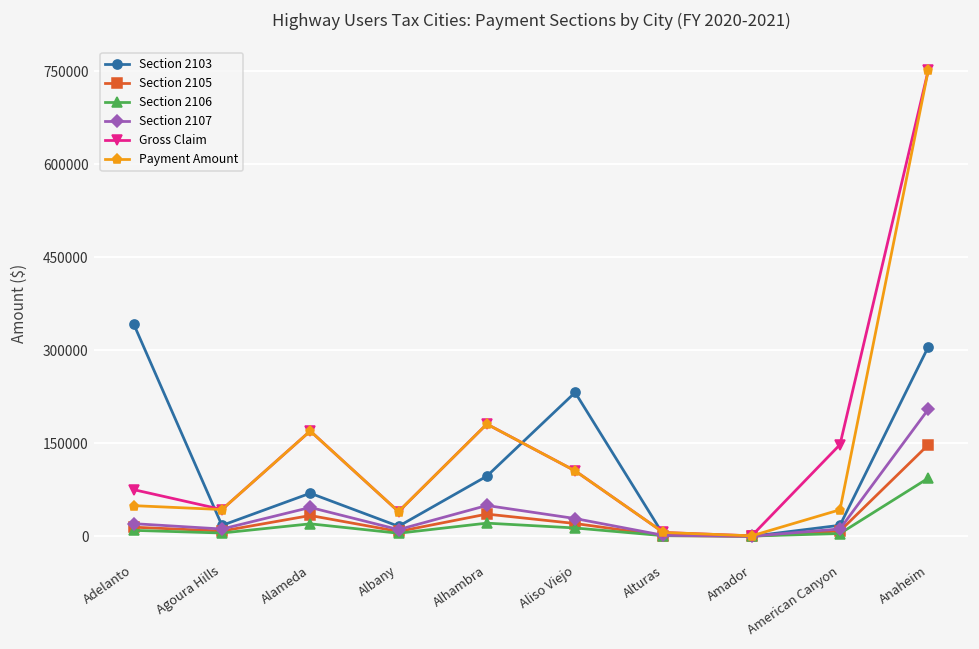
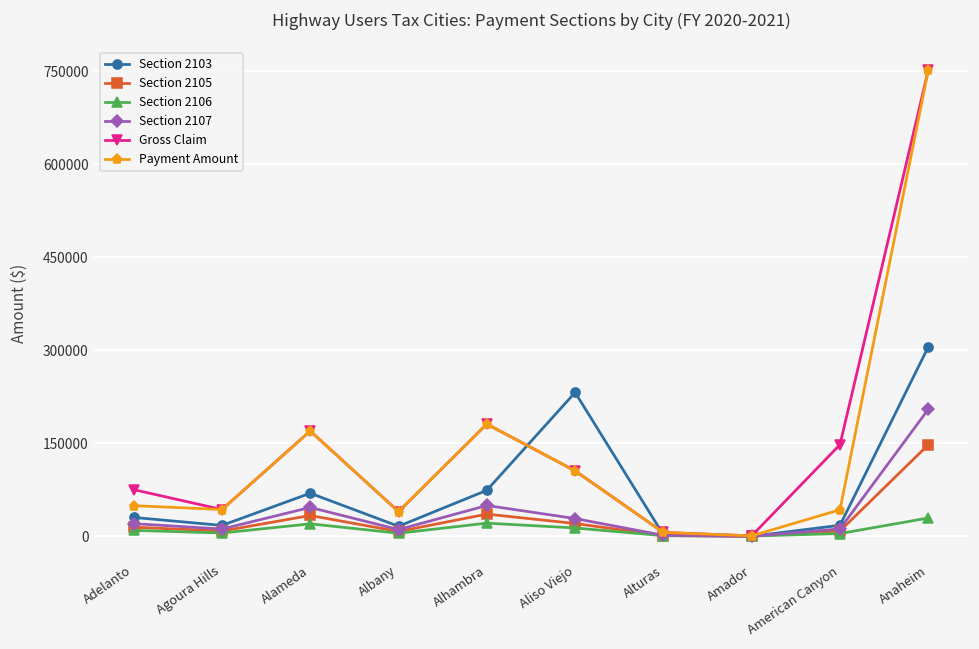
  {
    "Section 2103": {
-     "Adelanto": 340000,
+     "Adelanto": 30000,
      "Agoura Hills": 20000,
      "Alameda": 70000,
      "Albany": 20000,
-     "Alhambra": 100000,
+     "Alhambra": 70000,
      "Aliso Viejo": 230000,
      "American Canyon": 20000,
      "Anaheim": 310000
    },
    "Section 2105": {
      "Adelanto": 10000,
      "Alameda": 30000,
      "Alhambra": 40000,
      "Aliso Viejo": 20000,
      "Anaheim": 150000
    },
    "Section 2106": {
      "Adelanto": 10000,
      "Alameda": 20000,
      "Alhambra": 20000,
      "Aliso Viejo": 10000,
-     "Anaheim": 90000
+     "Anaheim": 30000
    },
    "Section 2107": {
      "Adelanto": 20000,
      "Alameda": 50000,
      "Alhambra": 50000,
      "Aliso Viejo": 30000,
      "Anaheim": 200000
    },
    "Gross Claim": {
      "Adelanto": 80000,
      "American Canyon": 150000
    },
    "Payment Amount": {
      "Adelanto": 50000,
      "American Canyon": 40000
    }
  }
